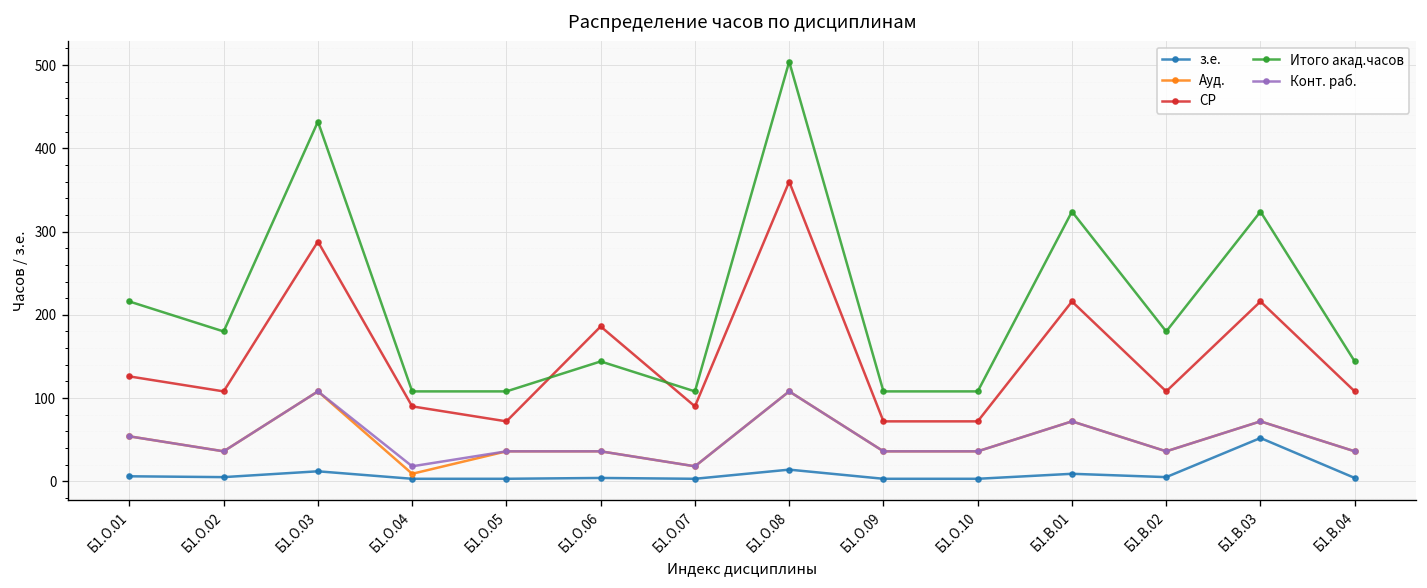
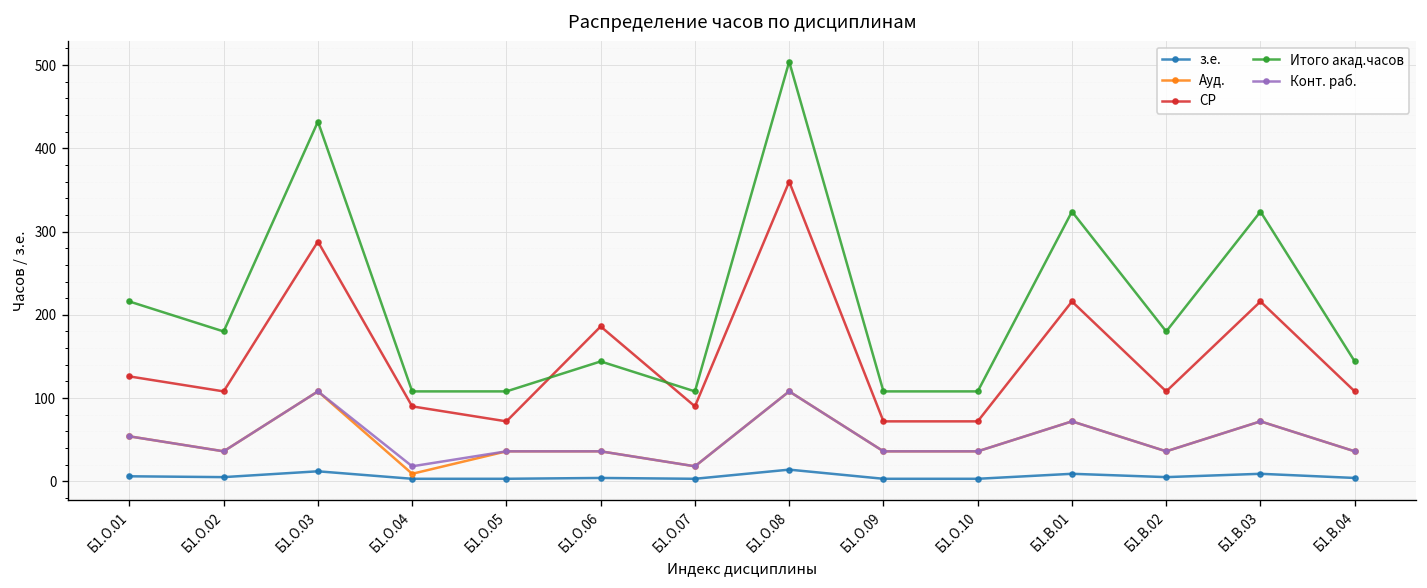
  {
    "з.е.": {
      "Б1.О.01": 10,
      "Б1.О.02": 10,
      "Б1.О.03": 10,
      "Б1.О.04": 0,
      "Б1.О.05": 0,
      "Б1.О.06": 0,
      "Б1.О.07": 0,
      "Б1.О.08": 10,
      "Б1.О.09": 0,
      "Б1.О.10": 0,
      "Б1.В.01": 10,
      "Б1.В.02": 10,
-     "Б1.В.03": 50,
+     "Б1.В.03": 10,
      "Б1.В.04": 0
    },
    "Ауд.": {
      "Б1.О.04": 10
    },
    "СР": {
      "Б1.О.01": 130,
      "Б1.О.02": 110,
      "Б1.О.03": 290,
      "Б1.О.04": 90,
      "Б1.О.05": 70,
      "Б1.О.06": 190,
      "Б1.О.07": 90,
      "Б1.О.08": 360,
      "Б1.О.09": 70,
      "Б1.О.10": 70,
      "Б1.В.01": 220,
      "Б1.В.02": 110,
      "Б1.В.03": 220,
      "Б1.В.04": 110
    },
    "Итого акад.часов": {
      "Б1.О.01": 220,
      "Б1.О.02": 180,
      "Б1.О.03": 430,
      "Б1.О.04": 110,
      "Б1.О.05": 110,
      "Б1.О.06": 140,
      "Б1.О.07": 110,
      "Б1.О.08": 500,
      "Б1.О.09": 110,
      "Б1.О.10": 110,
      "Б1.В.01": 320,
      "Б1.В.02": 180,
      "Б1.В.03": 320,
      "Б1.В.04": 140
    },
    "Конт. раб.": {
      "Б1.О.04": 20
    }
  }
